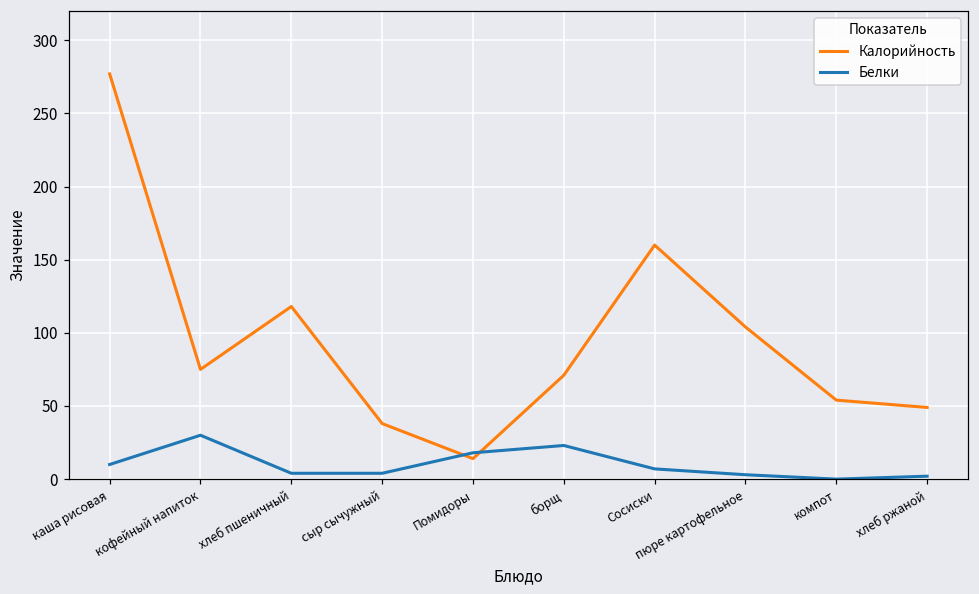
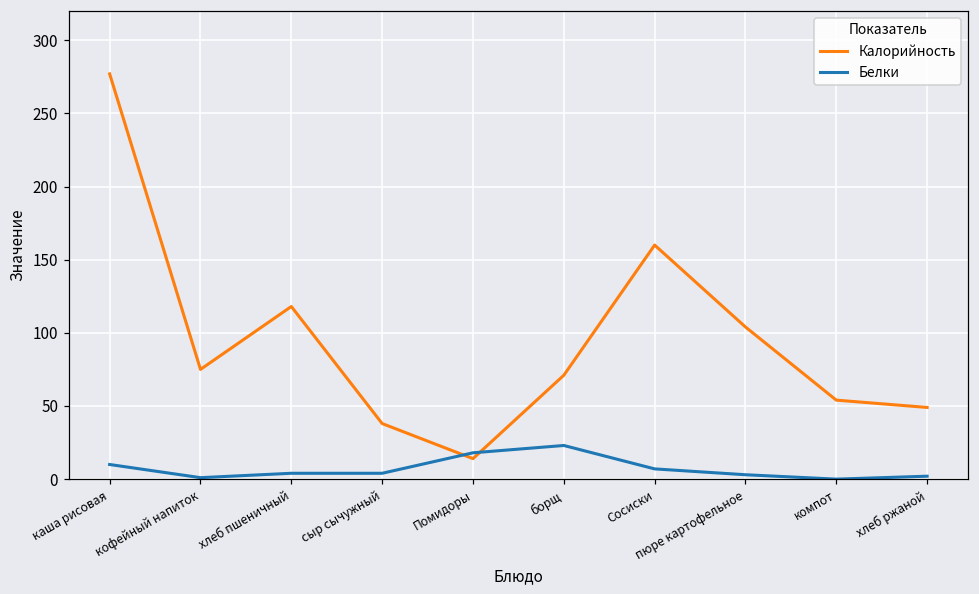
  {
    "Калорийность": {
      "каша рисовая": 277,
      "кофейный напиток": 75,
      "хлеб пшеничный": 118,
      "сыр сычужный": 38,
      "Помидоры": 14,
      "борщ": 71,
      "Сосиски": 160,
      "пюре картофельное": 104,
      "компот": 54,
      "хлеб ржаной": 49
    },
    "Белки": {
      "каша рисовая": 10,
-     "кофейный напиток": 30,
+     "кофейный напиток": 1,
      "хлеб пшеничный": 4,
      "сыр сычужный": 4,
      "Помидоры": 18,
      "борщ": 23,
      "Сосиски": 7,
      "пюре картофельное": 3,
      "компот": 0,
      "хлеб ржаной": 2
    }
  }
